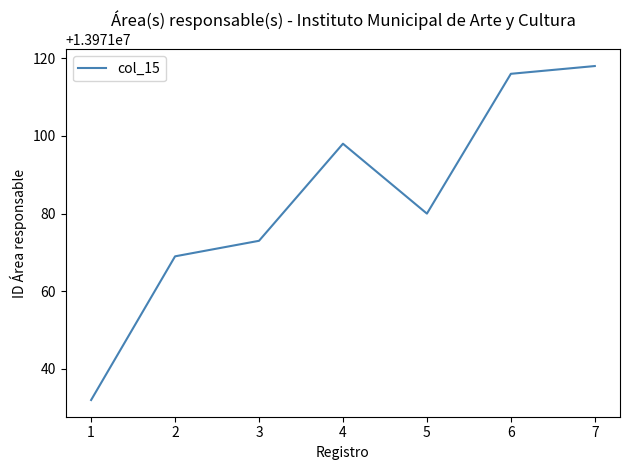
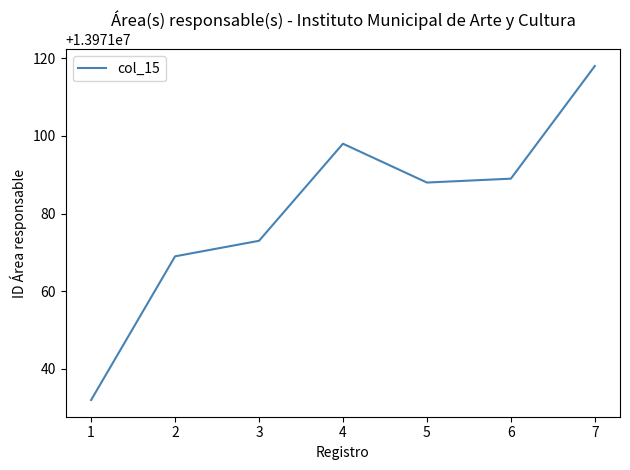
  {
    "1": 13971032,
    "2": 13971069,
    "3": 13971073,
    "4": 13971098,
-   "5": 13971080,
-   "6": 13971116,
+   "5": 13971088,
+   "6": 13971089,
    "7": 13971118
  }
